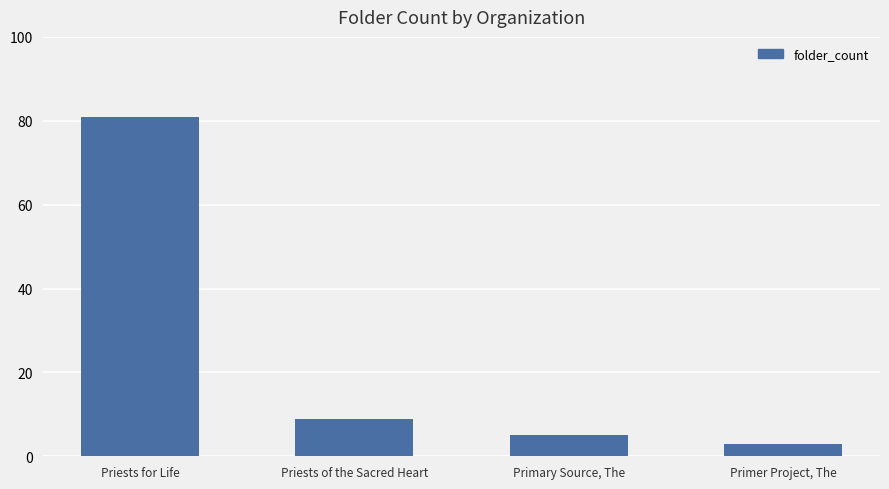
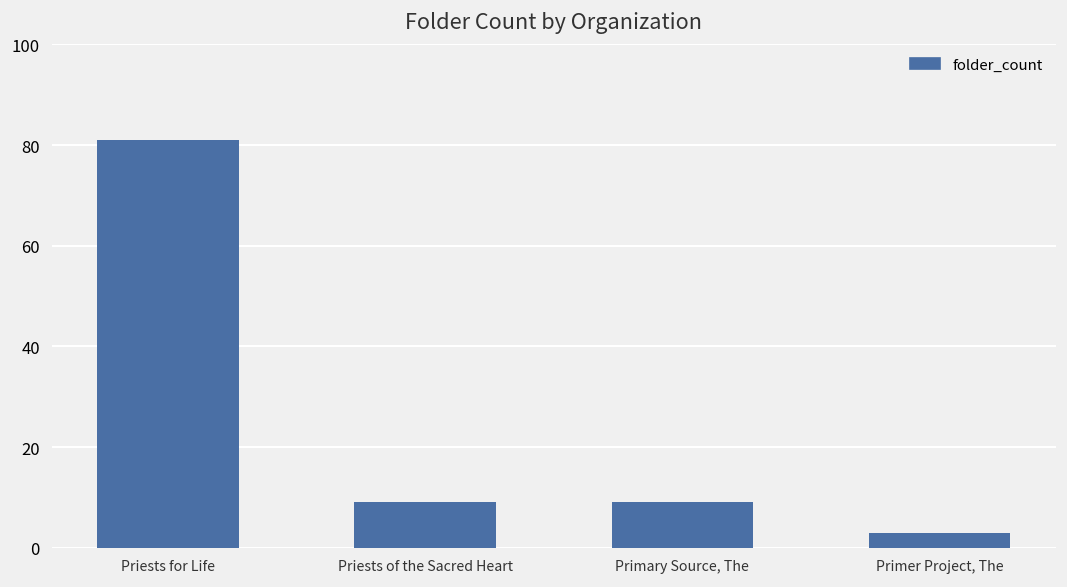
  {
    "Priests for Life": 81,
    "Priests of the Sacred Heart": 9,
-   "Primary Source, The": 5,
+   "Primary Source, The": 9,
    "Primer Project, The": 3
  }
